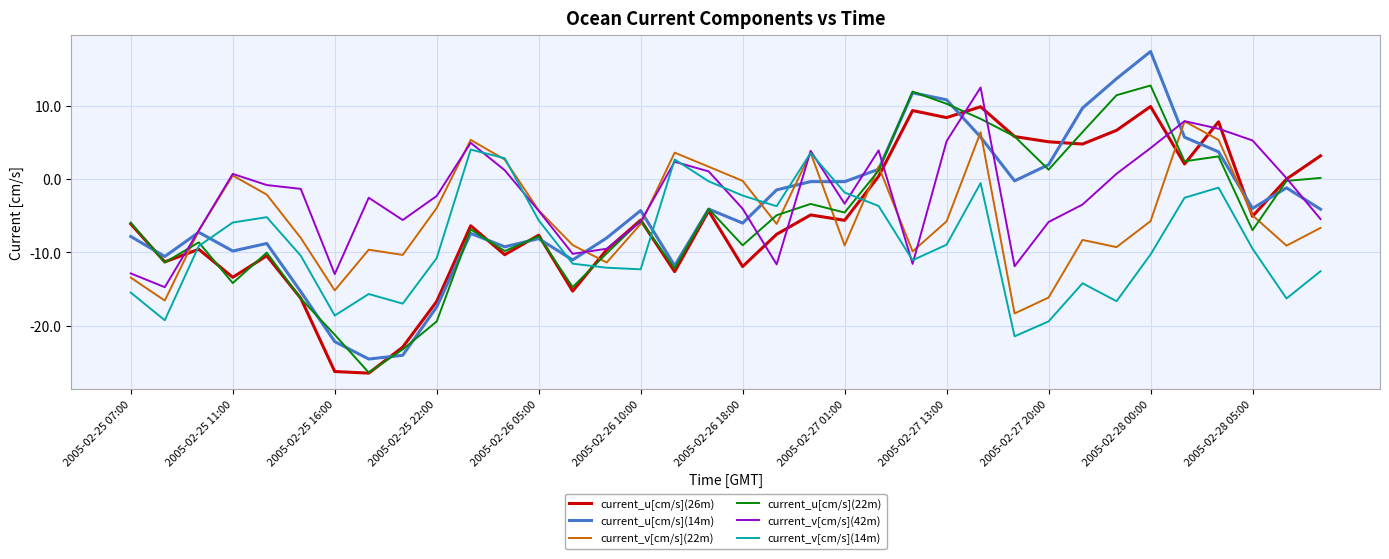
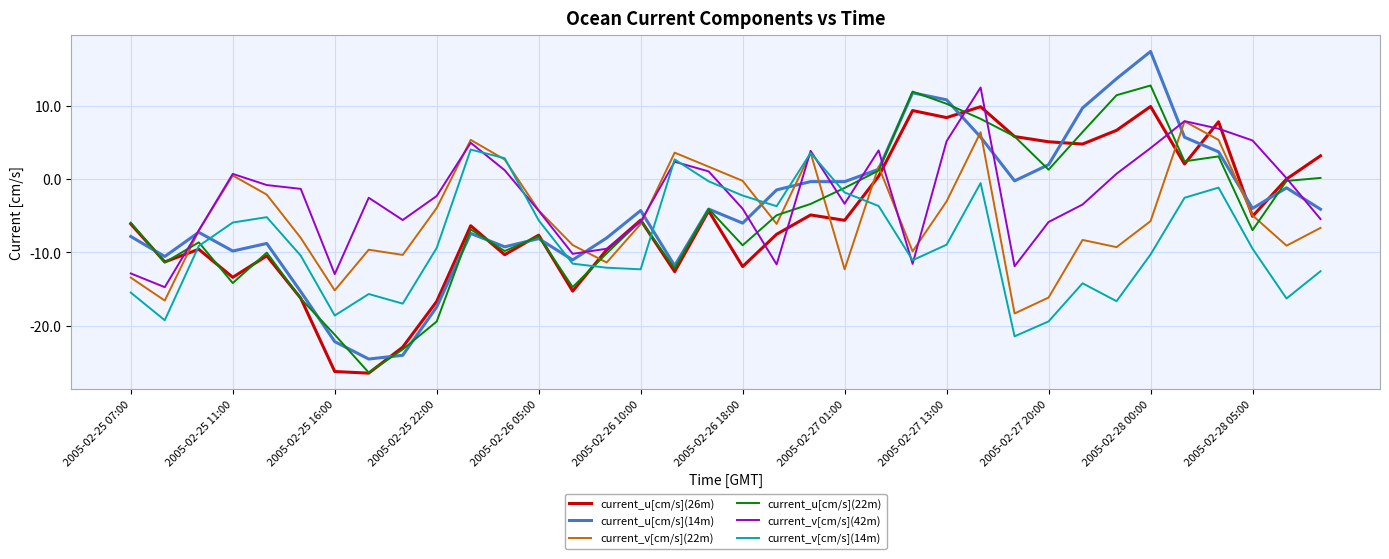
  {
    "current_u[cm/s](26m)": {
      "2005-02-25 11:00": -13,
      "2005-02-25 16:00": -26,
      "2005-02-25 22:00": -17,
      "2005-02-26 18:00": -12,
      "2005-02-27 01:00": -6,
      "2005-02-27 13:00": 8,
      "2005-02-27 20:00": 5,
      "2005-02-28 00:00": 10
    },
    "current_u[cm/s](14m)": {
      "2005-02-25 07:00": -8,
      "2005-02-25 11:00": -10,
      "2005-02-25 16:00": -22,
      "2005-02-25 22:00": -17,
      "2005-02-26 10:00": -4,
      "2005-02-26 18:00": -6,
      "2005-02-27 01:00": 0,
      "2005-02-27 13:00": 11,
      "2005-02-27 20:00": 2,
      "2005-02-28 00:00": 17,
      "2005-02-28 05:00": -4
    },
    "current_v[cm/s](22m)": {
      "2005-02-25 07:00": -13,
      "2005-02-25 16:00": -15,
      "2005-02-25 22:00": -4,
      "2005-02-26 18:00": 0,
-     "2005-02-27 01:00": -9,
-     "2005-02-27 13:00": -6,
+     "2005-02-27 01:00": -12,
+     "2005-02-27 13:00": -3,
      "2005-02-27 20:00": -16,
      "2005-02-28 00:00": -6
    },
    "current_u[cm/s](22m)": {
      "2005-02-25 11:00": -14,
      "2005-02-25 16:00": -21,
      "2005-02-25 22:00": -19,
      "2005-02-26 18:00": -9,
-     "2005-02-27 01:00": -5,
+     "2005-02-27 01:00": -1,
      "2005-02-27 13:00": 10,
      "2005-02-27 20:00": 1,
      "2005-02-28 00:00": 13,
      "2005-02-28 05:00": -7
    },
    "current_v[cm/s](42m)": {
      "2005-02-25 07:00": -13,
      "2005-02-25 16:00": -13,
      "2005-02-25 22:00": -2,
      "2005-02-26 18:00": -4,
      "2005-02-27 01:00": -3,
      "2005-02-27 13:00": 5,
      "2005-02-27 20:00": -6,
      "2005-02-28 00:00": 4,
      "2005-02-28 05:00": 5
    },
    "current_v[cm/s](14m)": {
      "2005-02-25 07:00": -15,
      "2005-02-25 11:00": -6,
      "2005-02-25 16:00": -19,
-     "2005-02-25 22:00": -11,
+     "2005-02-25 22:00": -9,
      "2005-02-26 05:00": -6,
      "2005-02-26 10:00": -12,
      "2005-02-26 18:00": -2,
      "2005-02-27 01:00": -2,
      "2005-02-27 13:00": -9,
      "2005-02-27 20:00": -19,
      "2005-02-28 00:00": -10,
      "2005-02-28 05:00": -9
    }
  }
